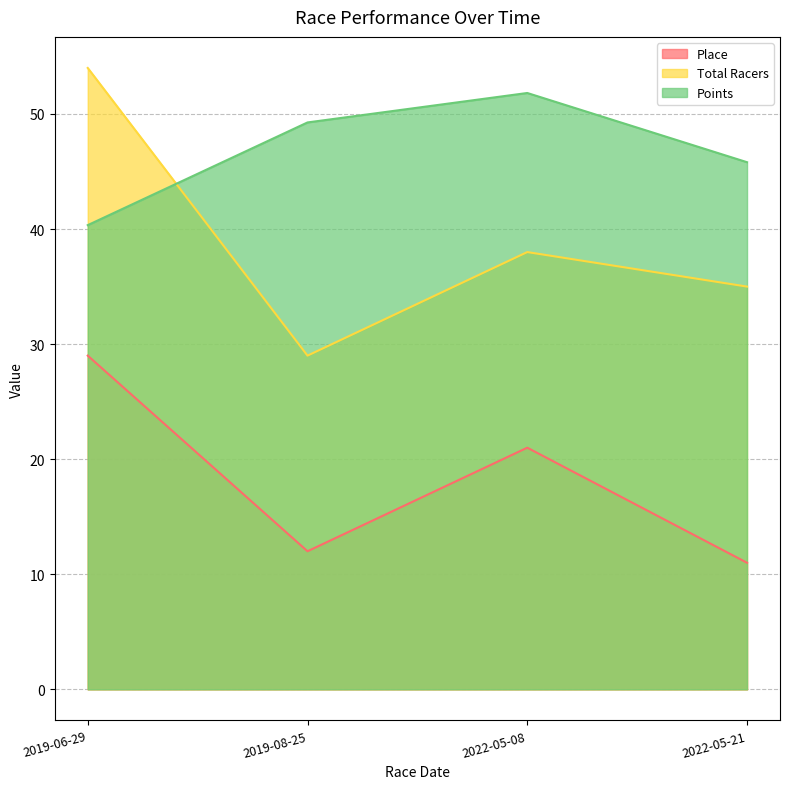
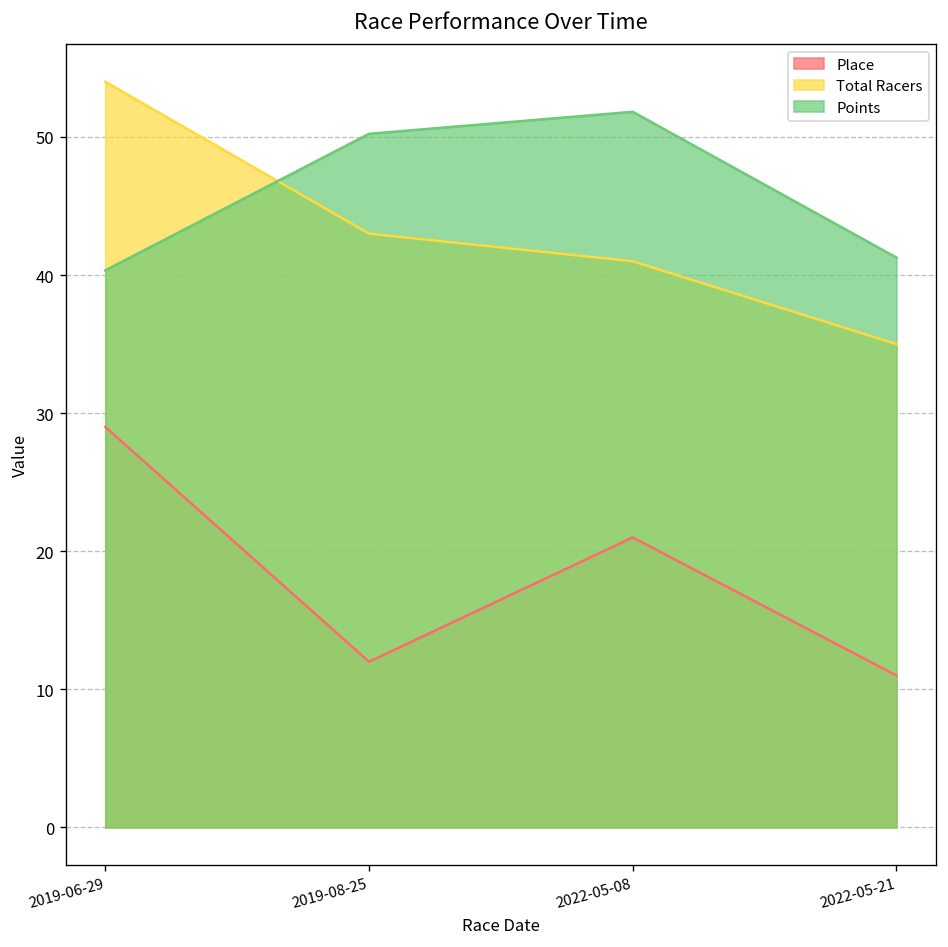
  {
    "Place": {
      "2019-06-29": 29.0,
      "2019-08-25": 12.0,
      "2022-05-08": 21.0,
      "2022-05-21": 11.0
    },
    "Total Racers": {
      "2019-06-29": 54,
-     "2019-08-25": 29,
-     "2022-05-08": 38,
+     "2019-08-25": 43,
+     "2022-05-08": 41,
      "2022-05-21": 35
    },
    "Points": {
      "2019-06-29": 40.3,
-     "2019-08-25": 49.3,
+     "2019-08-25": 50.2,
      "2022-05-08": 51.8,
-     "2022-05-21": 45.8
+     "2022-05-21": 41.3
    }
  }
